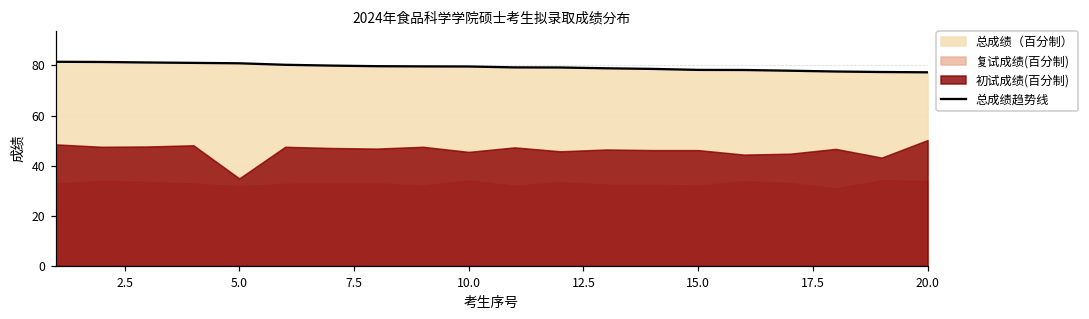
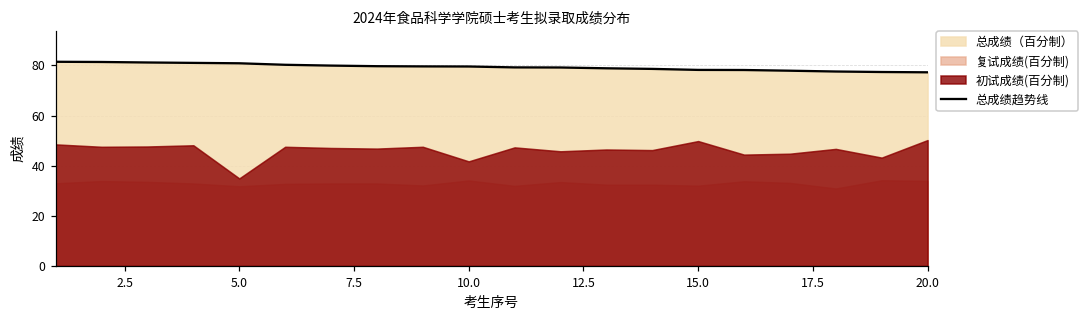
  {
    "初试成绩(百分制)": {
      "5.0": 35,
-     "10.0": 45,
-     "15.0": 46,
+     "10.0": 42,
+     "15.0": 50,
      "20.0": 50
    }
  }
